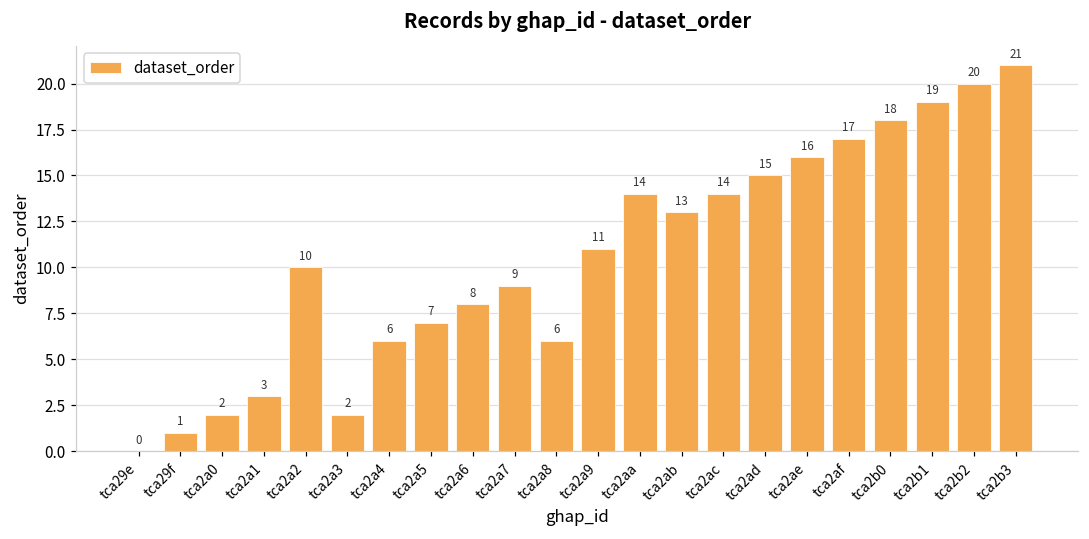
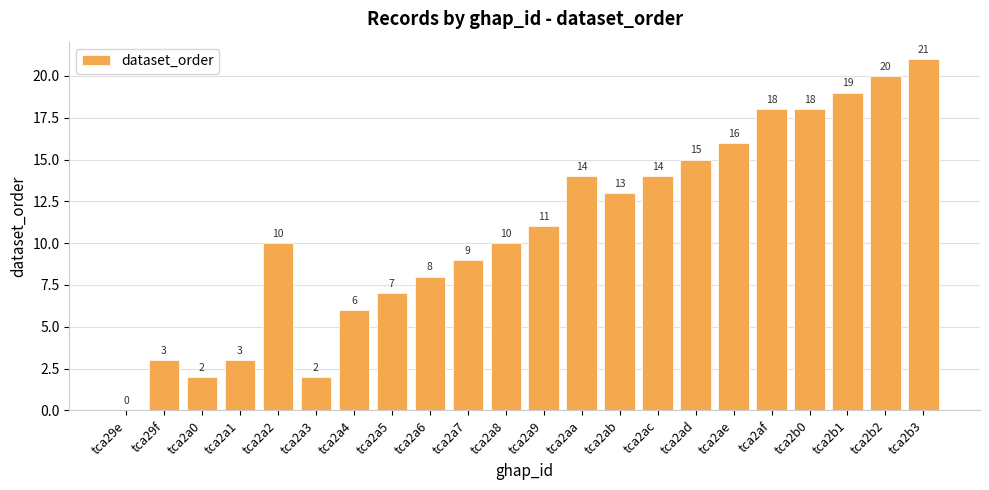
  {
    "tca29e": 0,
-   "tca29f": 1,
+   "tca29f": 3,
    "tca2a0": 2,
    "tca2a1": 3,
    "tca2a2": 10,
    "tca2a3": 2,
    "tca2a4": 6,
    "tca2a5": 7,
    "tca2a6": 8,
    "tca2a7": 9,
-   "tca2a8": 6,
+   "tca2a8": 10,
    "tca2a9": 11,
    "tca2aa": 14,
    "tca2ab": 13,
    "tca2ac": 14,
    "tca2ad": 15,
    "tca2ae": 16,
-   "tca2af": 17,
+   "tca2af": 18,
    "tca2b0": 18,
    "tca2b1": 19,
    "tca2b2": 20,
    "tca2b3": 21
  }
